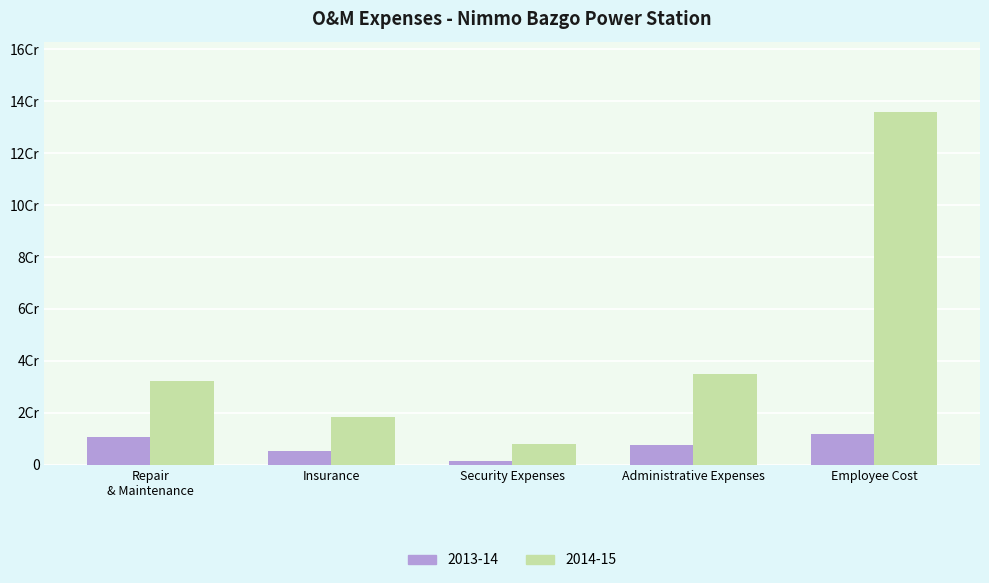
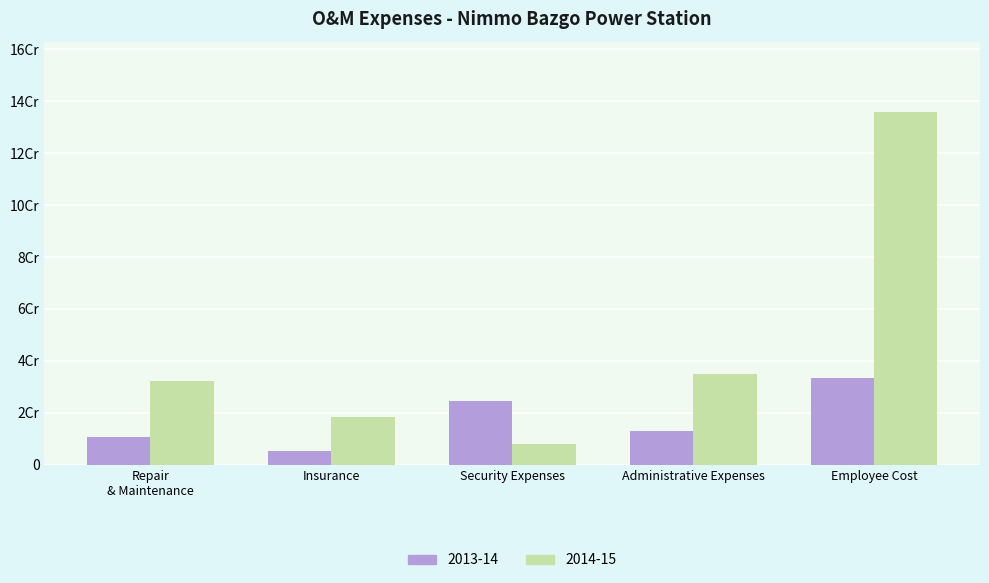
  {
    "2013-14": {
      "Repair & Maintenance": "1.1Cr",
      "Insurance": "0.5Cr",
-     "Security Expenses": "0.2Cr",
-     "Administrative Expenses": "0.8Cr",
-     "Employee Cost": "1.2Cr"
+     "Security Expenses": "2.4Cr",
+     "Administrative Expenses": "1.3Cr",
+     "Employee Cost": "3.4Cr"
    },
    "2014-15": {
      "Repair & Maintenance": "3.2Cr",
      "Insurance": "1.9Cr",
      "Security Expenses": "0.8Cr",
      "Administrative Expenses": "3.5Cr",
      "Employee Cost": "13.6Cr"
    }
  }
